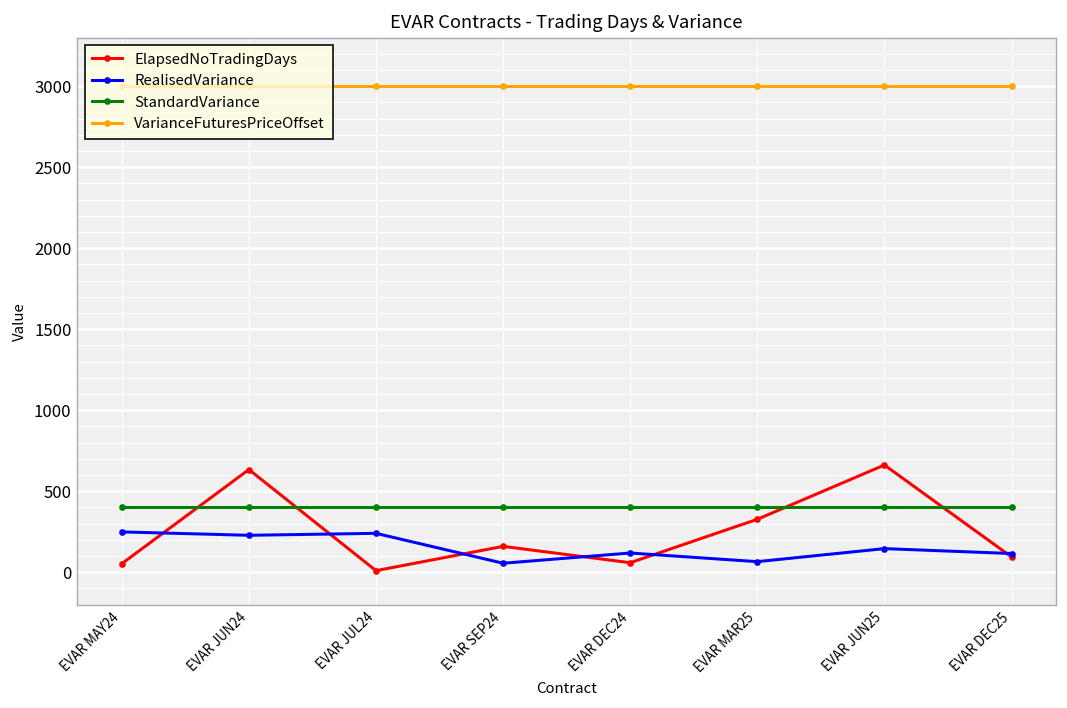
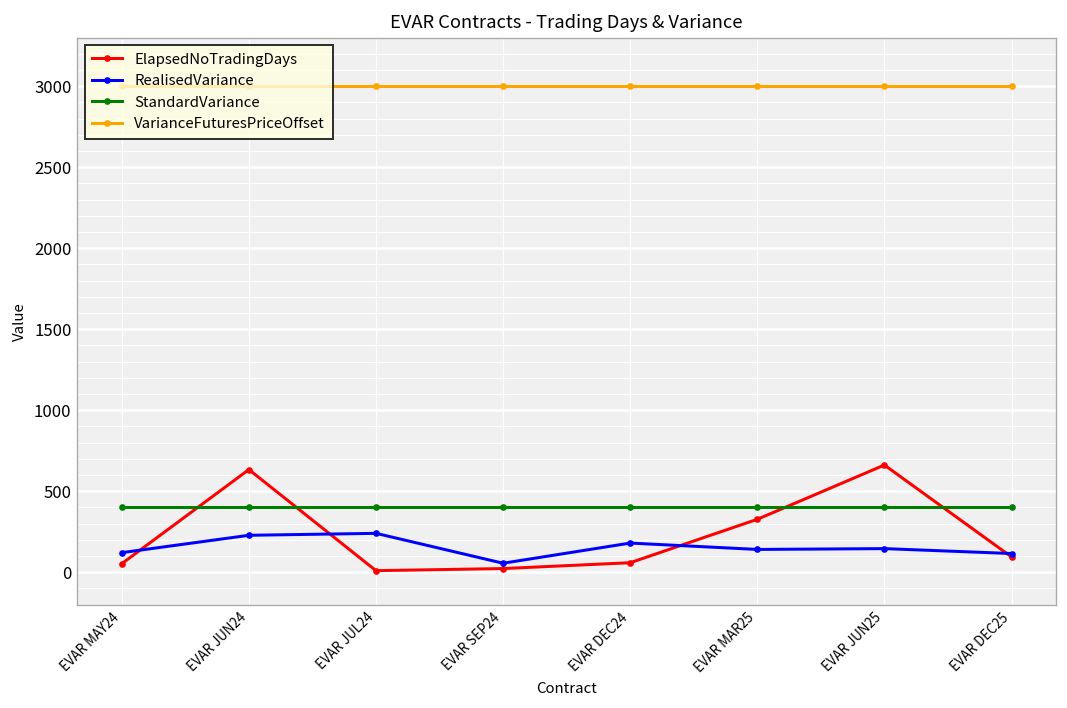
  {
    "ElapsedNoTradingDays": {
      "EVAR MAY24": 50,
      "EVAR JUN24": 630,
      "EVAR JUL24": 10,
-     "EVAR SEP24": 160,
+     "EVAR SEP24": 20,
      "EVAR DEC24": 60,
      "EVAR MAR25": 330,
      "EVAR JUN25": 660,
      "EVAR DEC25": 100
    },
    "RealisedVariance": {
-     "EVAR MAY24": 250,
+     "EVAR MAY24": 120,
      "EVAR JUN24": 230,
      "EVAR JUL24": 240,
      "EVAR SEP24": 60,
-     "EVAR DEC24": 120,
-     "EVAR MAR25": 70,
+     "EVAR DEC24": 180,
+     "EVAR MAR25": 140,
      "EVAR JUN25": 150,
      "EVAR DEC25": 120
    },
    "StandardVariance": {
      "EVAR MAY24": 400,
      "EVAR JUN24": 400,
      "EVAR JUL24": 400,
      "EVAR SEP24": 400,
      "EVAR DEC24": 400,
      "EVAR MAR25": 400,
      "EVAR JUN25": 400,
      "EVAR DEC25": 400
    },
    "VarianceFuturesPriceOffset": {
      "EVAR JUL24": 3000,
      "EVAR SEP24": 3000,
      "EVAR DEC24": 3000,
      "EVAR MAR25": 3000,
      "EVAR JUN25": 3000,
      "EVAR DEC25": 3000
    }
  }
